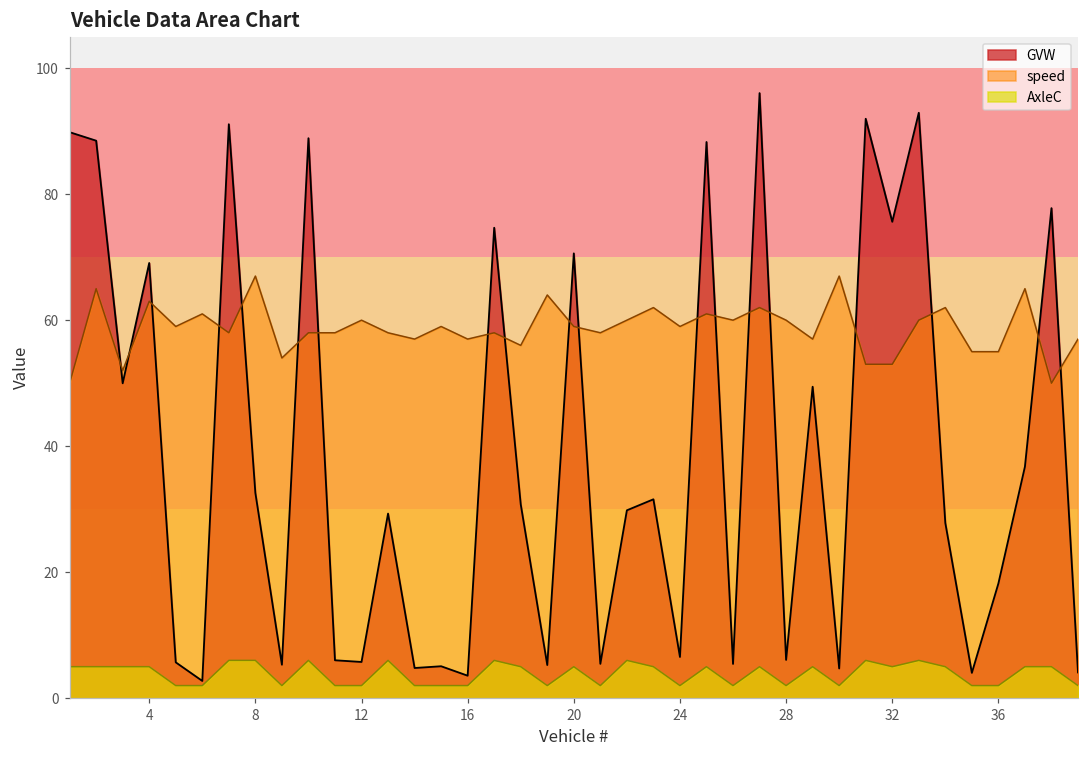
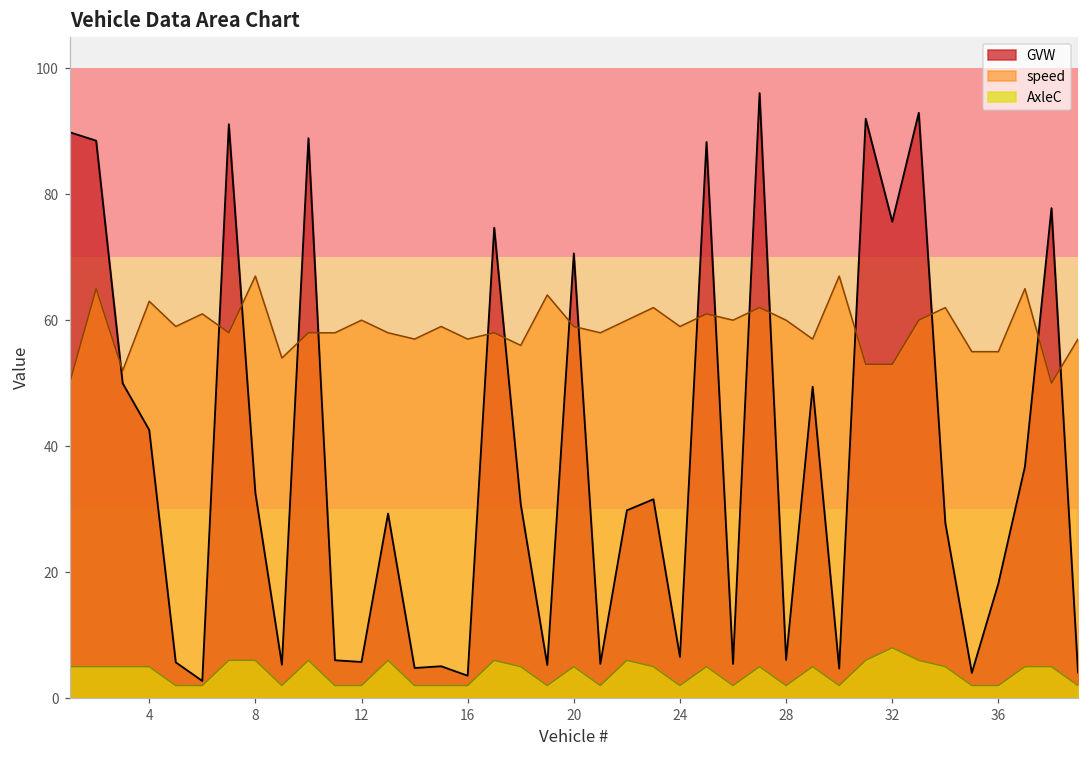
  {
    "GVW": {
-     "4": 69,
+     "4": 43,
      "8": 33,
      "12": 6,
      "16": 4,
      "24": 7,
      "28": 6,
      "36": 18
    },
    "speed": {
      "4": 63,
      "8": 67,
      "12": 60,
      "16": 57,
      "20": 59,
      "24": 59,
      "28": 60,
      "32": 53,
      "36": 55
    },
    "AxleC": {
      "4": 5,
      "8": 6,
      "12": 2,
      "16": 2,
      "20": 5,
      "24": 2,
      "28": 2,
-     "32": 5,
+     "32": 8,
      "36": 2
    }
  }
